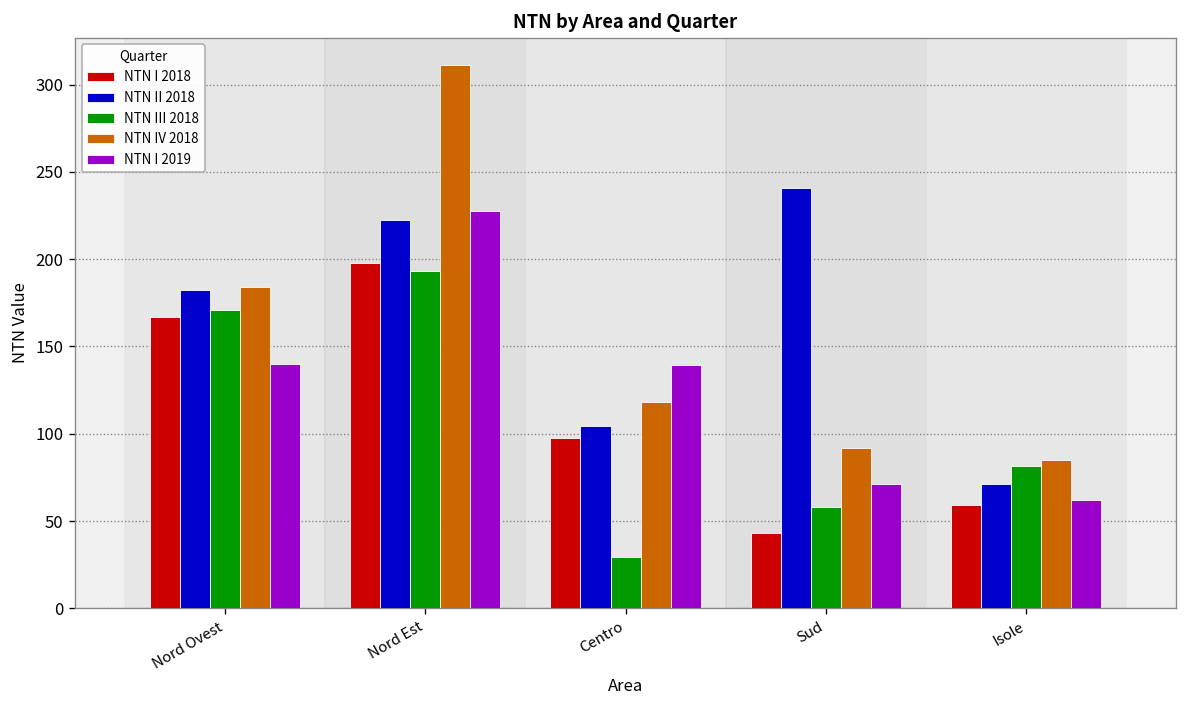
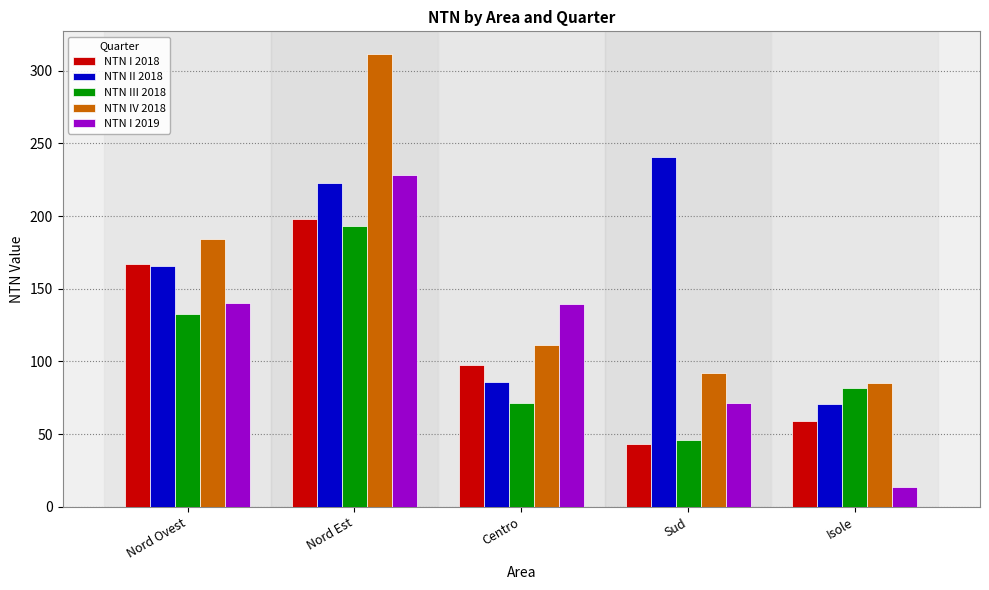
  {
    "NTN I 2018": {
      "Nord Ovest": 167,
      "Nord Est": 198,
      "Centro": 98,
      "Sud": 43,
      "Isole": 59
    },
    "NTN II 2018": {
-     "Nord Ovest": 182,
+     "Nord Ovest": 166,
      "Nord Est": 222,
-     "Centro": 104,
+     "Centro": 86,
      "Sud": 241,
      "Isole": 71
    },
    "NTN III 2018": {
-     "Nord Ovest": 171,
+     "Nord Ovest": 133,
      "Nord Est": 193,
-     "Centro": 30,
-     "Sud": 58,
+     "Centro": 71,
+     "Sud": 46,
      "Isole": 82
    },
    "NTN IV 2018": {
      "Nord Ovest": 184,
      "Nord Est": 311,
-     "Centro": 118,
+     "Centro": 112,
      "Sud": 92,
      "Isole": 85
    },
    "NTN I 2019": {
      "Nord Ovest": 140,
      "Nord Est": 228,
      "Centro": 140,
      "Sud": 71,
-     "Isole": 62
+     "Isole": 14
    }
  }
